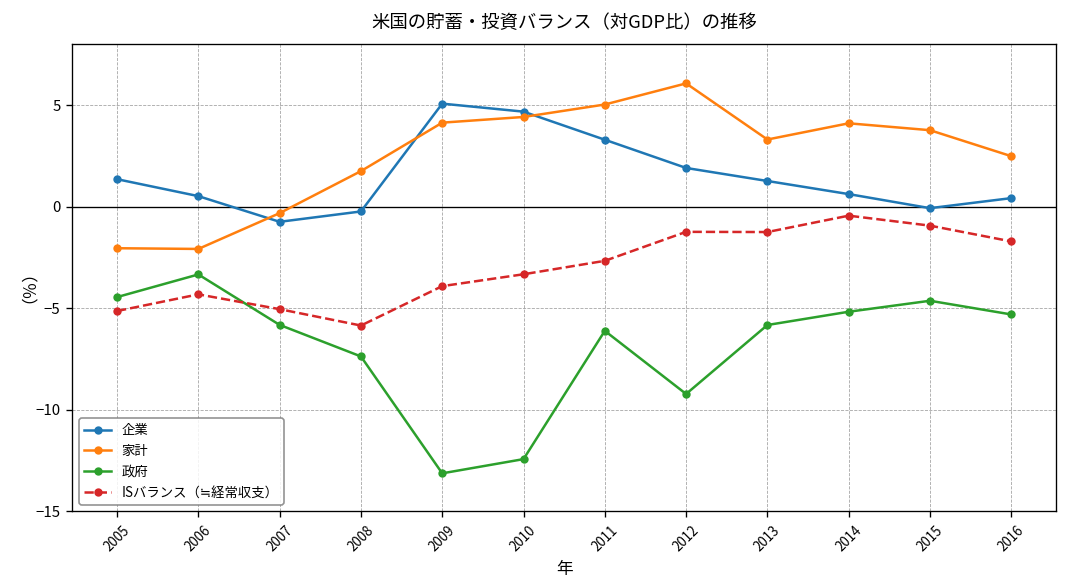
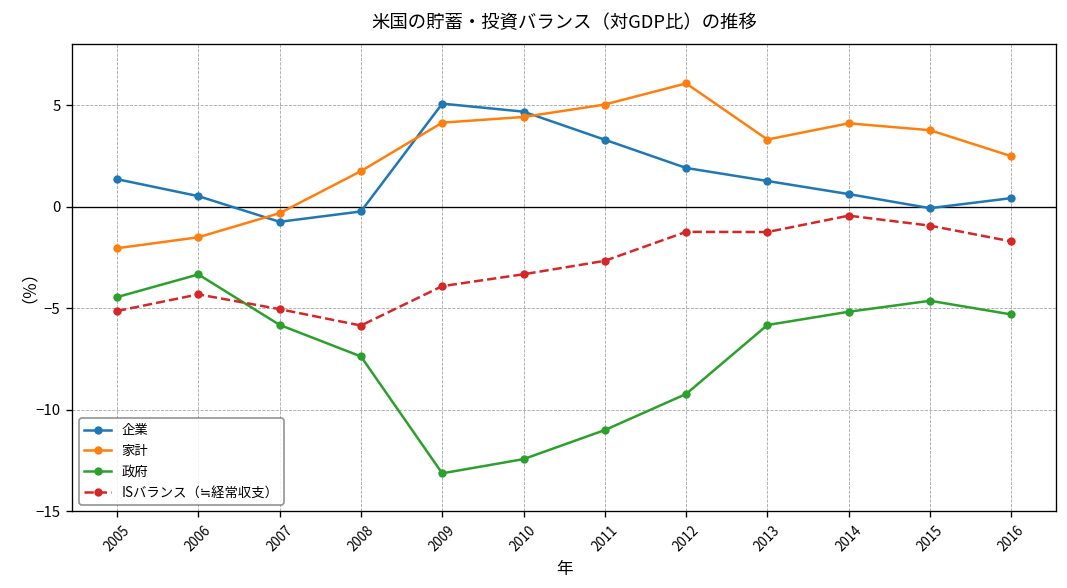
  {
    "企業": {
      "2005": 1.4,
      "2006": 0.5,
      "2007": -0.7,
      "2008": -0.2,
      "2009": 5.1,
      "2010": 4.7,
      "2011": 3.3,
      "2012": 1.9,
      "2013": 1.3,
      "2014": 0.6,
      "2015": -0.1,
      "2016": 0.4
    },
    "家計": {
      "2005": -2.0,
-     "2006": -2.1,
+     "2006": -1.5,
      "2007": -0.3,
      "2008": 1.8,
      "2009": 4.1,
      "2010": 4.4,
      "2011": 5.0,
      "2012": 6.1,
      "2013": 3.3,
      "2014": 4.1,
      "2015": 3.8,
      "2016": 2.5
    },
    "政府": {
      "2005": -4.4,
      "2006": -3.3,
      "2007": -5.8,
      "2008": -7.4,
      "2009": -13.1,
      "2010": -12.4,
-     "2011": -6.1,
+     "2011": -11.0,
      "2012": -9.2,
      "2013": -5.8,
      "2014": -5.2,
      "2015": -4.6,
      "2016": -5.3
    },
    "ISバランス（≒経常収支）": {
      "2005": -5.1,
      "2006": -4.3,
      "2007": -5.0,
      "2008": -5.8,
      "2009": -3.9,
      "2010": -3.3,
      "2011": -2.7,
      "2012": -1.2,
      "2013": -1.2,
      "2014": -0.4,
      "2015": -0.9,
      "2016": -1.7
    }
  }
